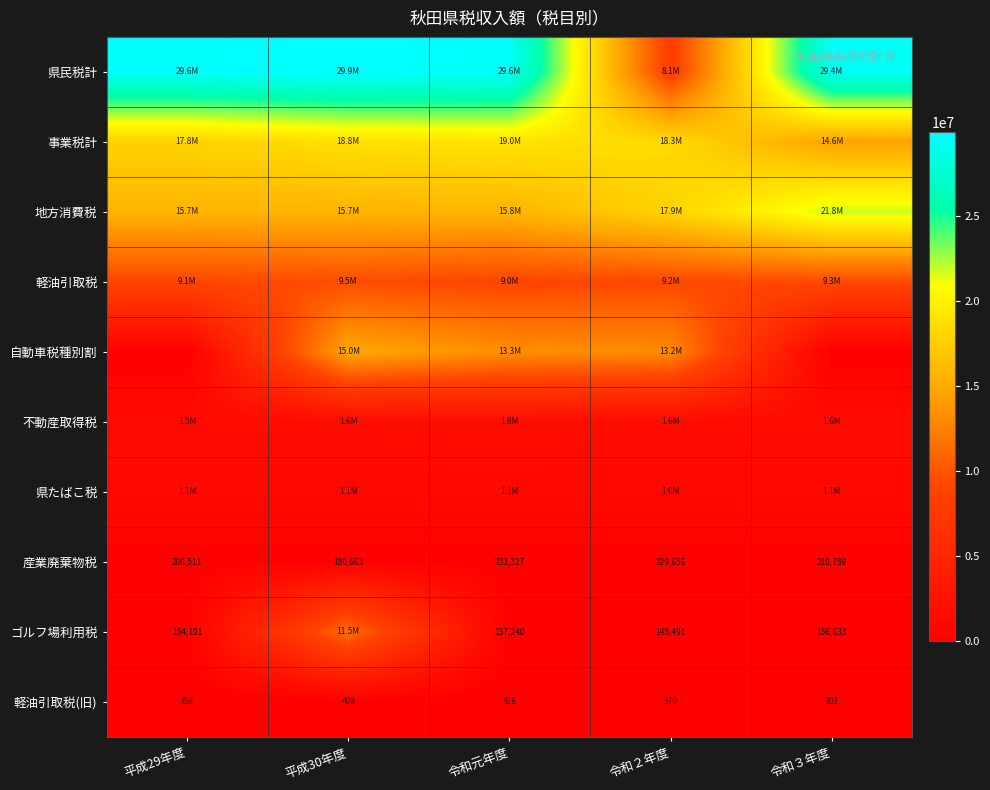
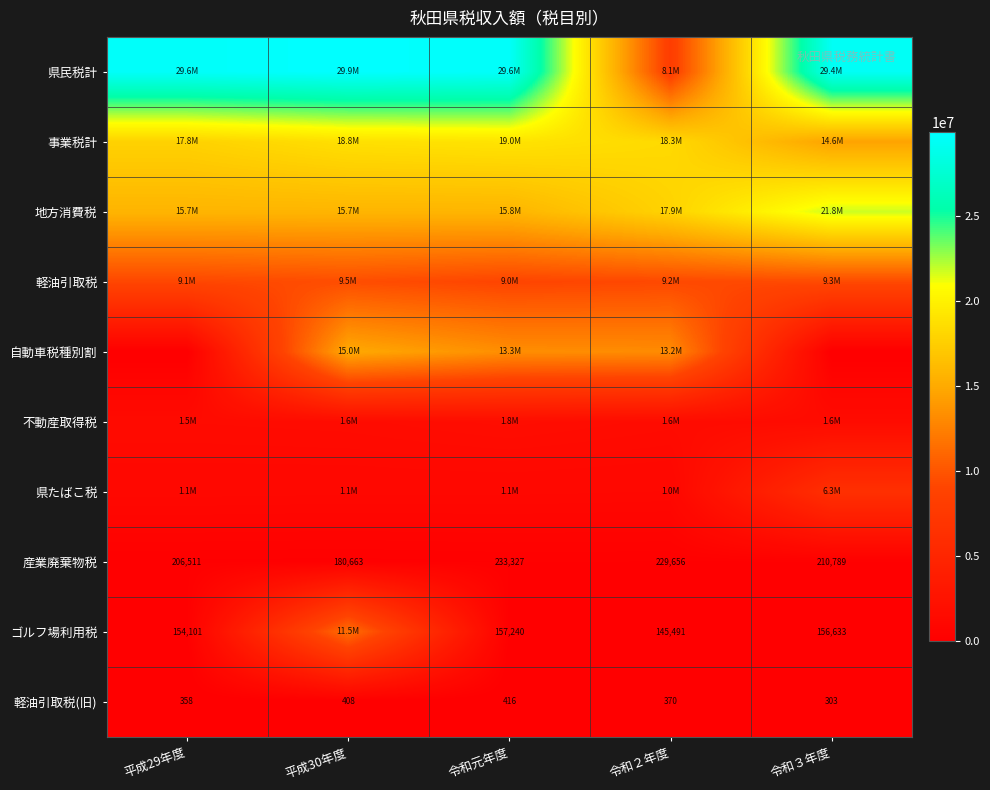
  {
    "県民税計": {
      "平成29年度": "29.6M",
      "平成30年度": "29.9M",
      "令和元年度": "29.6M",
      "令和２年度": "8.1M"
    },
    "事業税計": {
      "平成29年度": "17.8M",
      "平成30年度": "18.8M",
      "令和元年度": "19.0M",
      "令和２年度": "18.3M",
      "令和３年度": "14.6M"
    },
    "地方消費税": {
      "平成29年度": "15.7M",
      "平成30年度": "15.7M",
      "令和元年度": "15.8M",
      "令和２年度": "17.9M",
      "令和３年度": "21.8M"
    },
    "軽油引取税": {
      "平成29年度": "9.1M",
      "平成30年度": "9.5M",
      "令和元年度": "9.0M",
      "令和２年度": "9.2M",
      "令和３年度": "9.3M"
    },
    "自動車税種別割": {
      "平成30年度": "15.0M",
      "令和元年度": "13.3M",
      "令和２年度": "13.2M"
    },
    "不動産取得税": {
      "平成29年度": "1.5M",
      "平成30年度": "1.6M",
      "令和元年度": "1.8M",
      "令和２年度": "1.6M",
      "令和３年度": "1.6M"
    },
    "県たばこ税": {
      "平成29年度": "1.1M",
      "平成30年度": "1.1M",
      "令和元年度": "1.1M",
      "令和２年度": "1.0M",
-     "令和３年度": "1.1M"
+     "令和３年度": "6.3M"
    },
    "産業廃棄物税": {
      "平成29年度": "206,511",
      "平成30年度": "180,663",
      "令和元年度": "233,327",
      "令和２年度": "229,656",
      "令和３年度": "210,789"
    },
    "ゴルフ場利用税": {
      "平成29年度": "154,101",
      "平成30年度": "11.5M",
      "令和元年度": "157,240",
      "令和２年度": "145,491",
      "令和３年度": "156,633"
    },
    "軽油引取税(旧)": {
      "平成29年度": "358",
      "平成30年度": "408",
      "令和元年度": "416",
      "令和２年度": "370",
      "令和３年度": "303"
    }
  }
